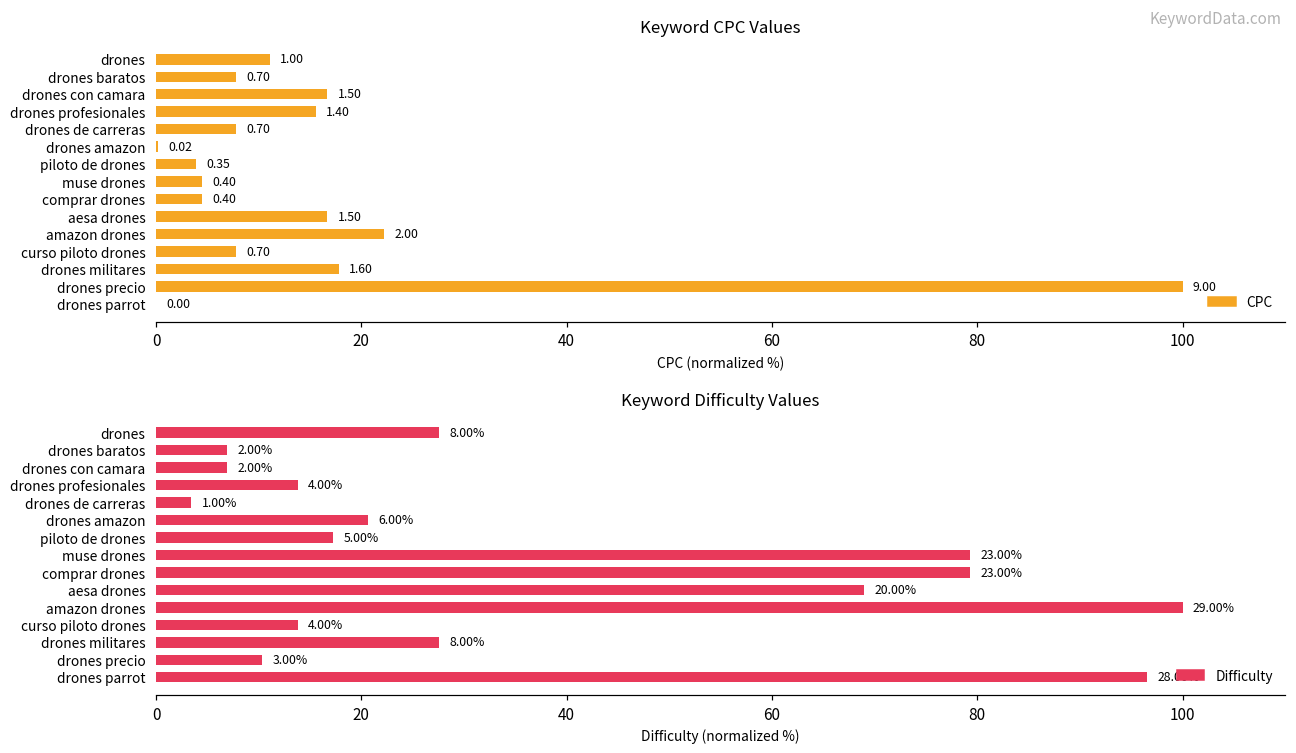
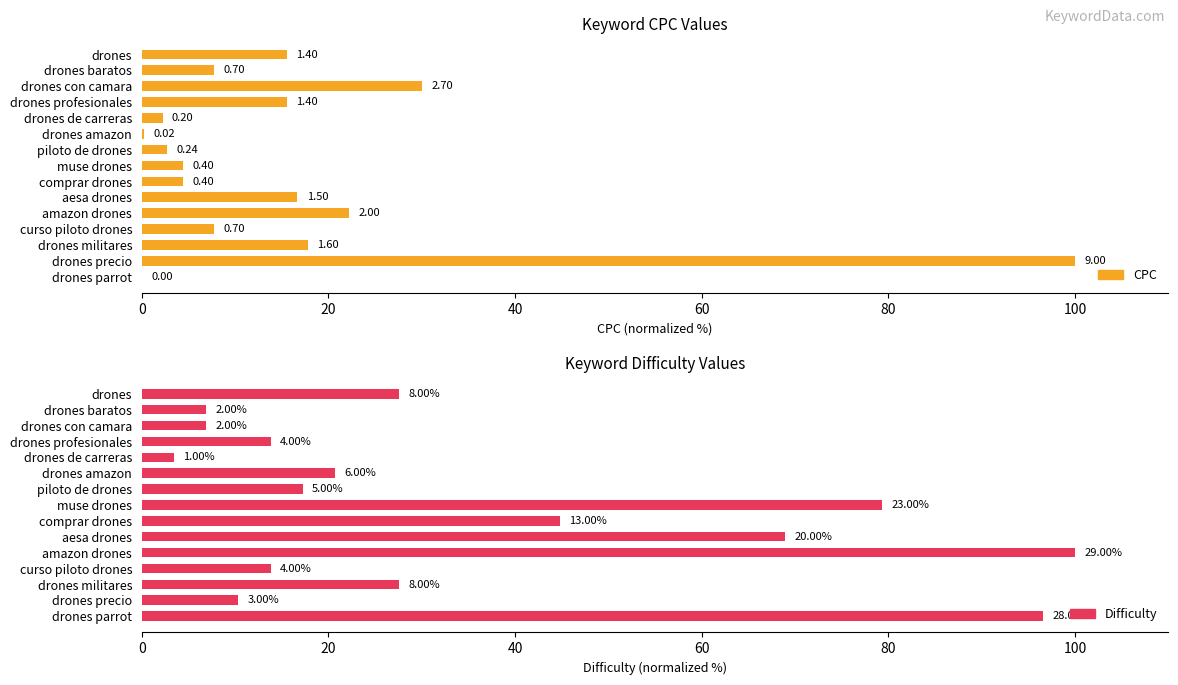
  {
    "Keyword CPC Values": {
-     "drones": "1.00",
-     "drones con camara": "1.50",
-     "drones de carreras": "0.70",
-     "piloto de drones": "0.35",
+     "drones": "1.40",
+     "drones con camara": "2.70",
+     "drones de carreras": "0.20",
+     "piloto de drones": "0.24",
      "drones parrot": "0.00"
    },
    "Keyword Difficulty Values": {
-     "comprar drones": "23.00%"
+     "comprar drones": "13.00%"
    }
  }
